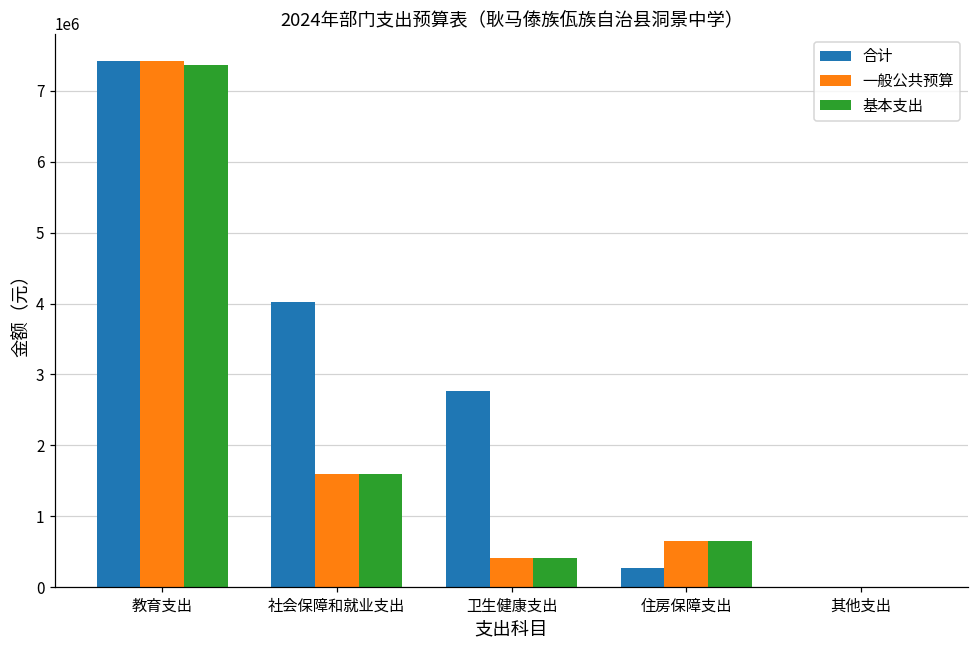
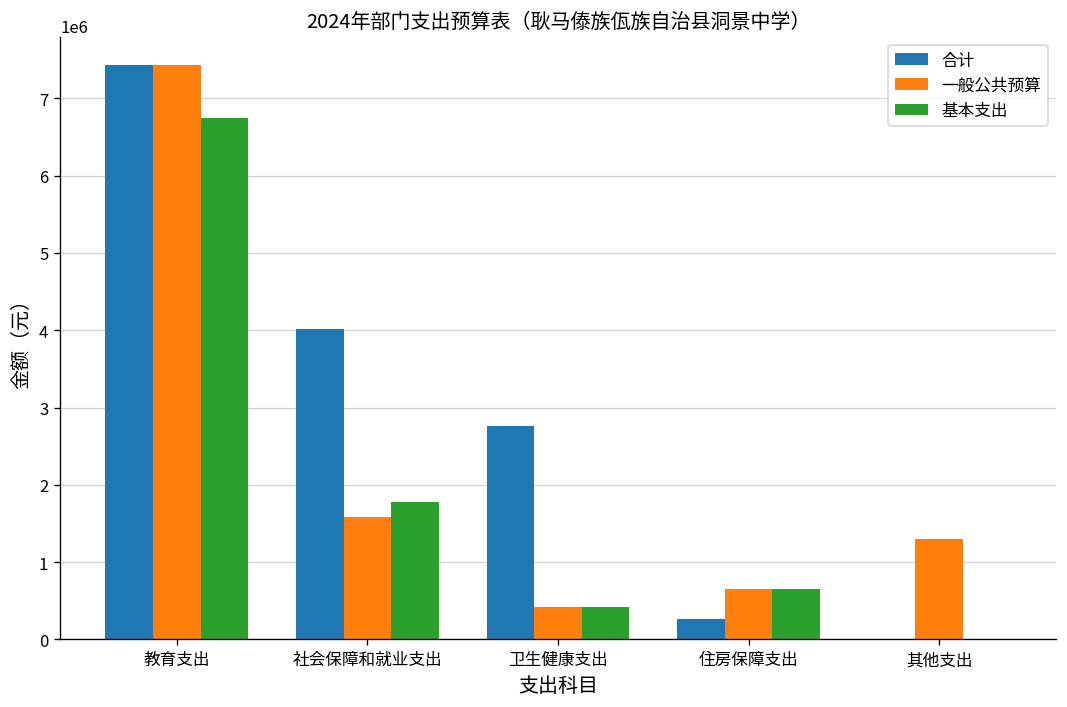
  {
    "合计": {
      "教育支出": 7400000,
      "社会保障和就业支出": 4000000,
      "卫生健康支出": 2800000,
      "住房保障支出": 300000
    },
    "一般公共预算": {
      "教育支出": 7400000,
      "社会保障和就业支出": 1600000,
      "卫生健康支出": 400000,
      "住房保障支出": 600000,
-     "其他支出": 0
+     "其他支出": 1300000
    },
    "基本支出": {
-     "教育支出": 7400000,
-     "社会保障和就业支出": 1600000,
+     "教育支出": 6700000,
+     "社会保障和就业支出": 1800000,
      "卫生健康支出": 400000,
      "住房保障支出": 600000,
      "其他支出": 0
    }
  }
